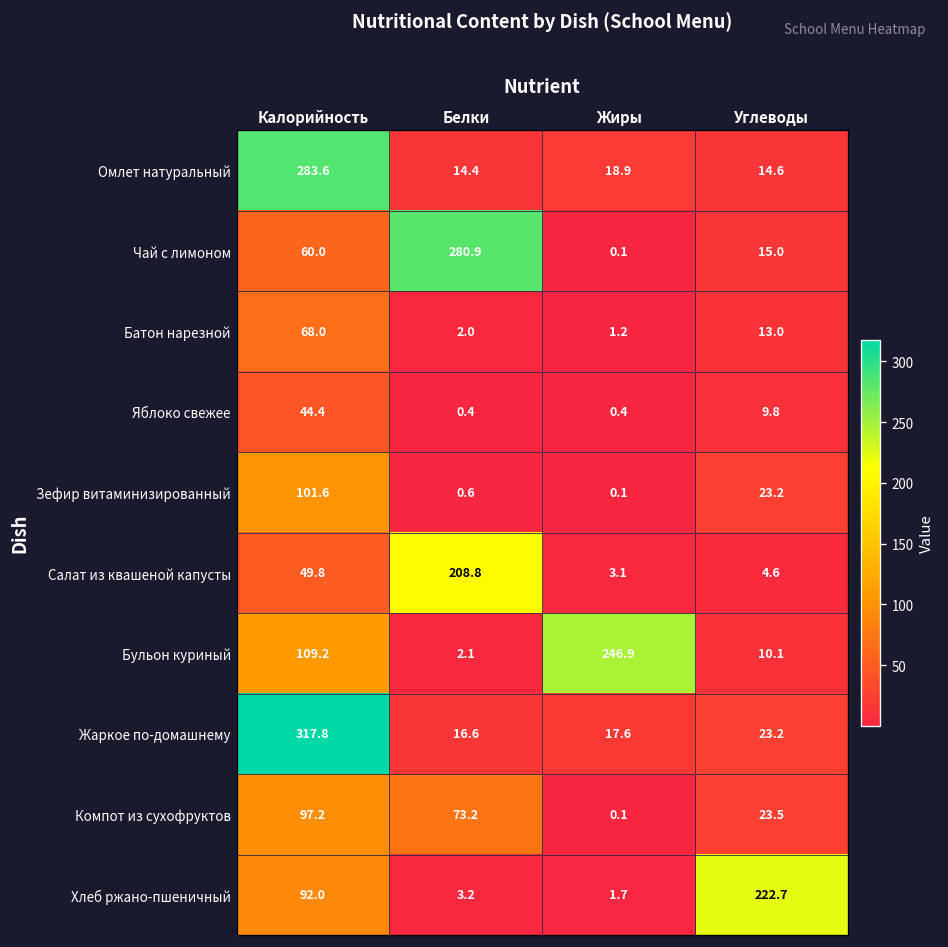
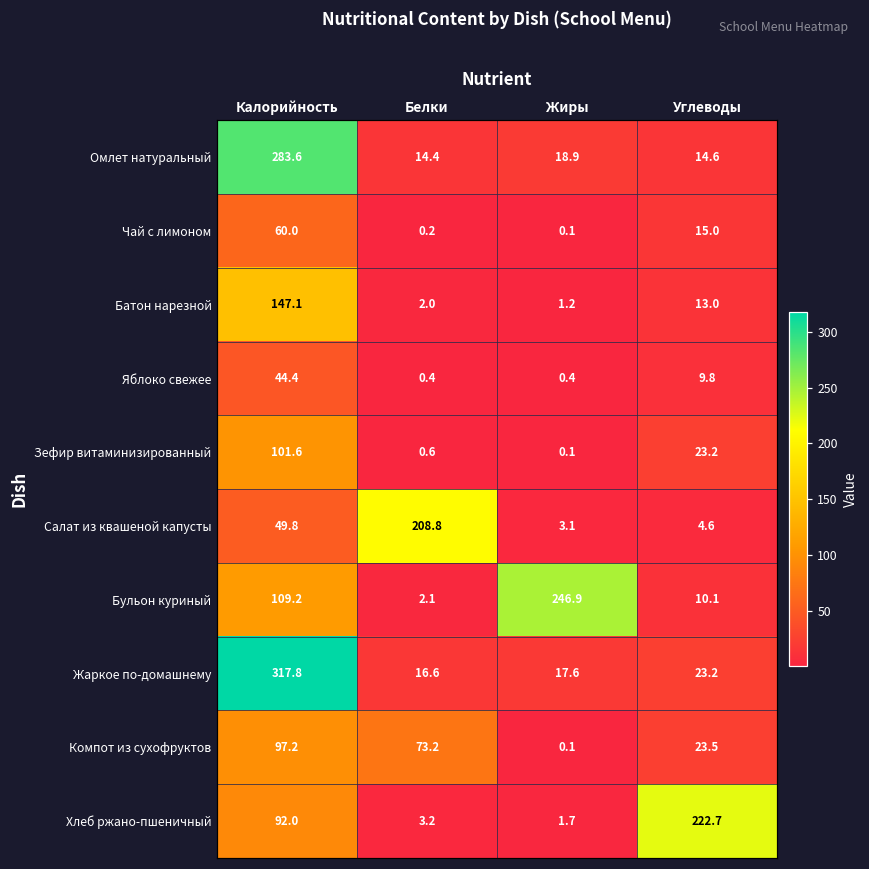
  {
    "Омлет натуральный": {
      "Калорийность": 283.6,
      "Белки": 14.4,
      "Жиры": 18.9,
      "Углеводы": 14.6
    },
    "Чай с лимоном": {
      "Калорийность": 60.0,
-     "Белки": 280.9,
+     "Белки": 0.2,
      "Жиры": 0.1,
      "Углеводы": 15.0
    },
    "Батон нарезной": {
-     "Калорийность": 68.0,
+     "Калорийность": 147.1,
      "Белки": 2.0,
      "Жиры": 1.2,
      "Углеводы": 13.0
    },
    "Яблоко свежее": {
      "Калорийность": 44.4,
      "Белки": 0.4,
      "Жиры": 0.4,
      "Углеводы": 9.8
    },
    "Зефир витаминизированный": {
      "Калорийность": 101.6,
      "Белки": 0.6,
      "Жиры": 0.1,
      "Углеводы": 23.2
    },
    "Салат из квашеной капусты": {
      "Калорийность": 49.8,
      "Белки": 208.8,
      "Жиры": 3.1,
      "Углеводы": 4.6
    },
    "Бульон куриный": {
      "Калорийность": 109.2,
      "Белки": 2.1,
      "Жиры": 246.9,
      "Углеводы": 10.1
    },
    "Жаркое по-домашнему": {
      "Калорийность": 317.8,
      "Белки": 16.6,
      "Жиры": 17.6,
      "Углеводы": 23.2
    },
    "Компот из сухофруктов": {
      "Калорийность": 97.2,
      "Белки": 73.2,
      "Жиры": 0.1,
      "Углеводы": 23.5
    },
    "Хлеб ржано-пшеничный": {
      "Калорийность": 92.0,
      "Белки": 3.2,
      "Жиры": 1.7,
      "Углеводы": 222.7
    }
  }
